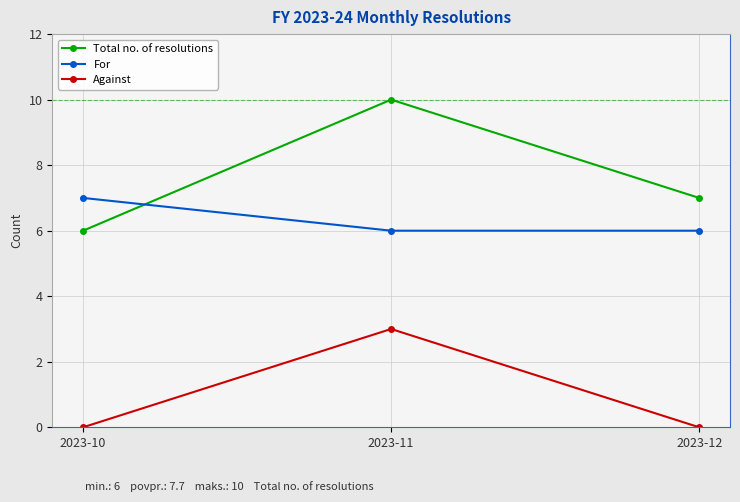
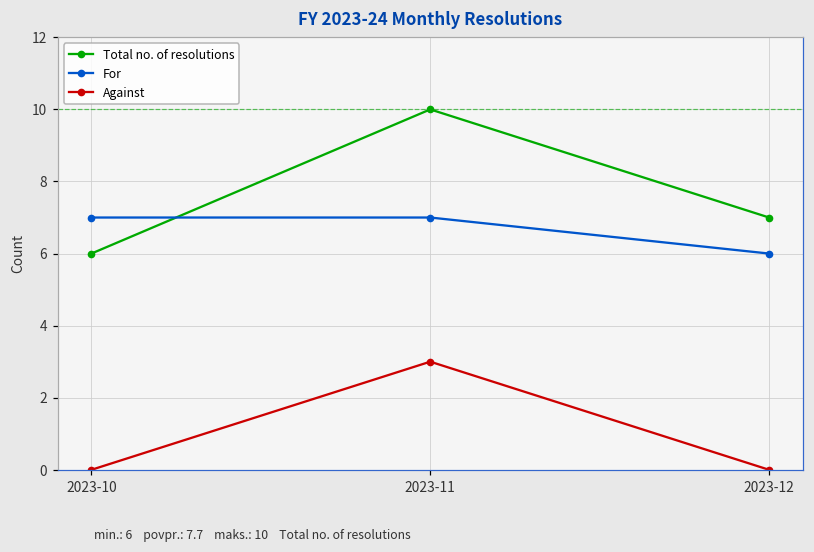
  {
    "Total no. of resolutions": {
      "2023-10": 6,
      "2023-11": 10,
      "2023-12": 7
    },
    "For": {
      "2023-10": 7,
-     "2023-11": 6,
+     "2023-11": 7,
      "2023-12": 6
    },
    "Against": {
      "2023-10": 0,
      "2023-11": 3,
      "2023-12": 0
    }
  }
